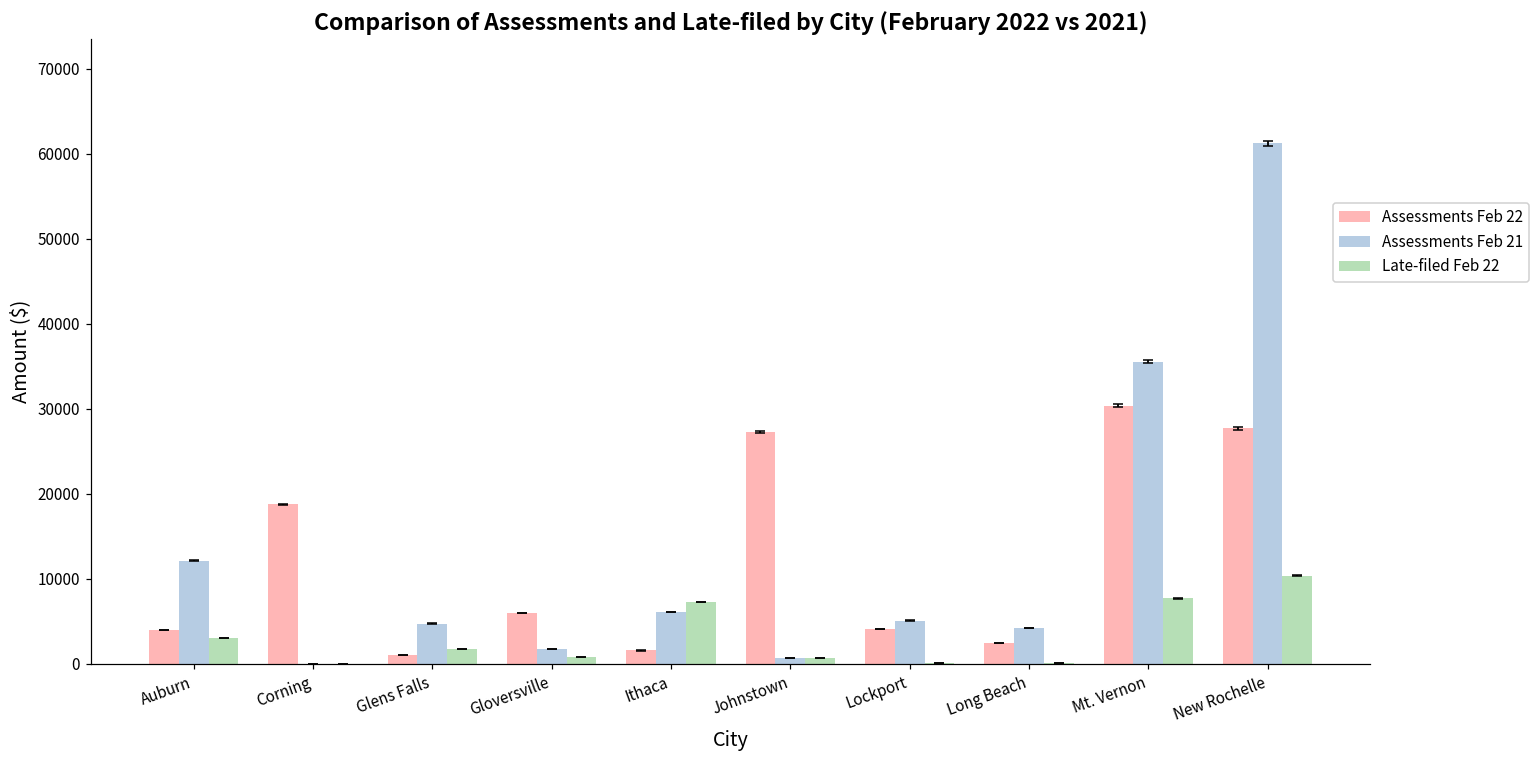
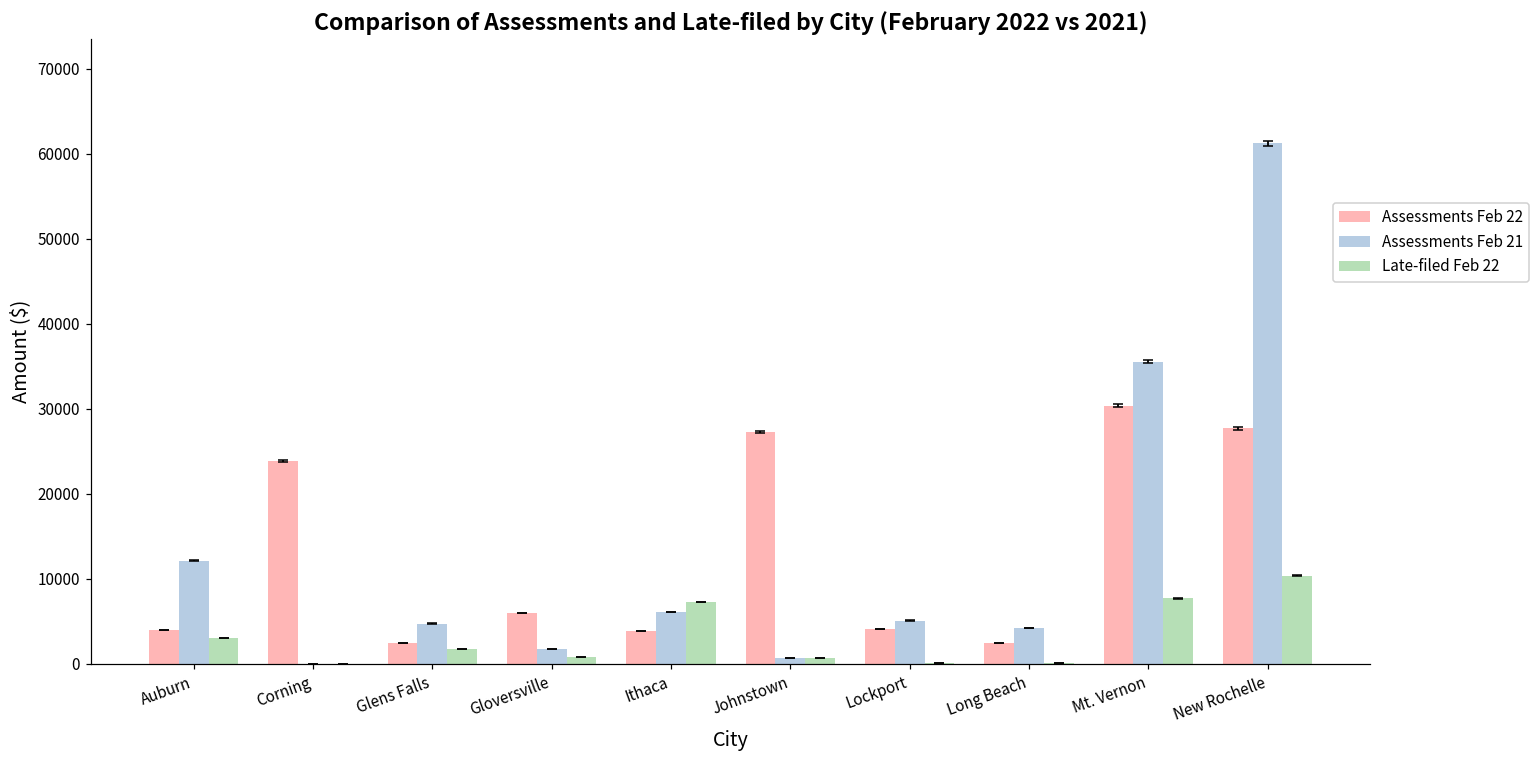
  {
    "Assessments Feb 22": {
      "Auburn": 4000,
-     "Corning": 19000,
-     "Glens Falls": 1000,
+     "Corning": 24000,
+     "Glens Falls": 2000,
      "Gloversville": 6000,
-     "Ithaca": 2000,
+     "Ithaca": 4000,
      "Johnstown": 27000,
      "Lockport": 4000,
      "Long Beach": 2000,
      "Mt. Vernon": 30000,
      "New Rochelle": 28000
    }
  }
